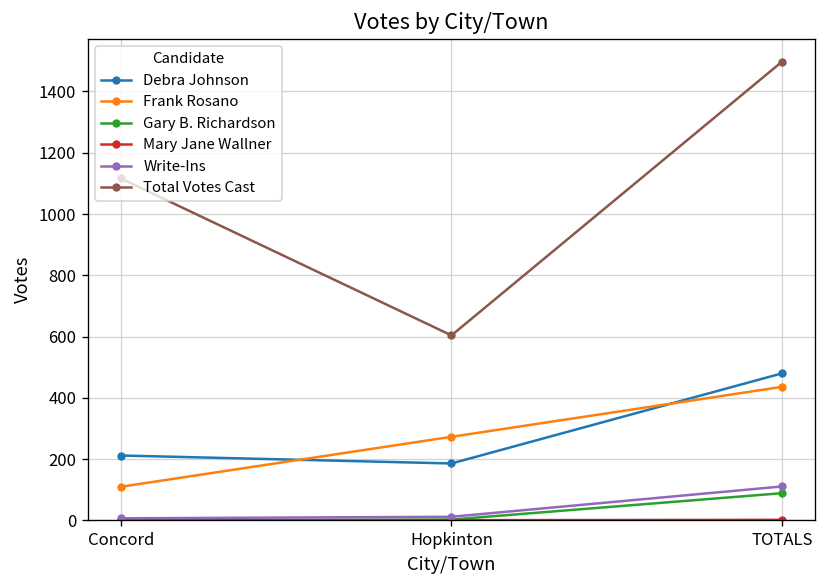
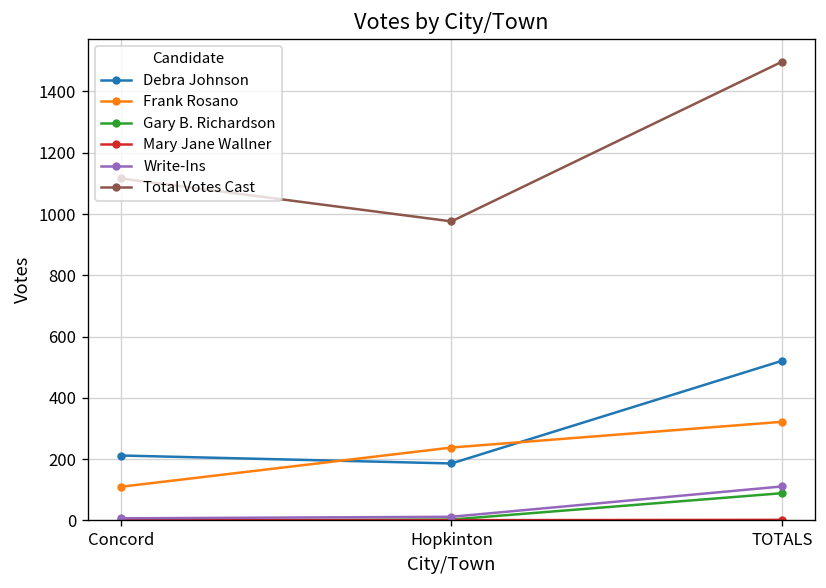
  {
    "Debra Johnson": {
      "Concord": 210,
      "Hopkinton": 190,
-     "TOTALS": 480
+     "TOTALS": 520
    },
    "Frank Rosano": {
      "Concord": 110,
-     "Hopkinton": 270,
-     "TOTALS": 440
+     "Hopkinton": 240,
+     "TOTALS": 320
    },
    "Gary B. Richardson": {
      "TOTALS": 90
    },
    "Mary Jane Wallner": {
      "TOTALS": 0
    },
    "Write-Ins": {
      "TOTALS": 110
    },
    "Total Votes Cast": {
-     "Hopkinton": 600,
+     "Hopkinton": 980,
      "TOTALS": 1500
    }
  }
